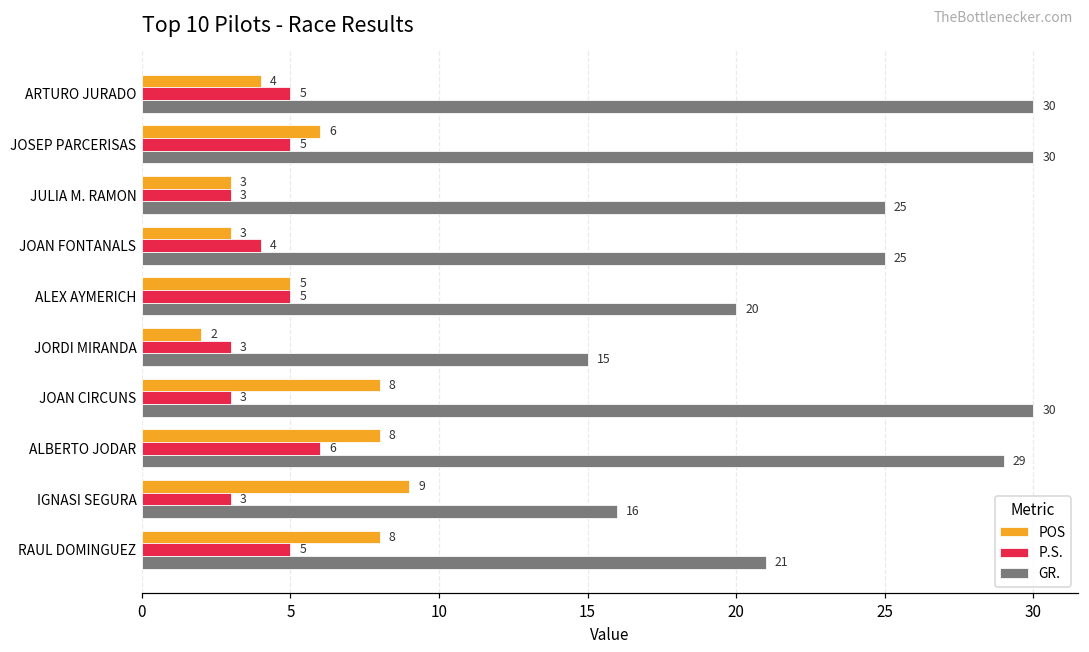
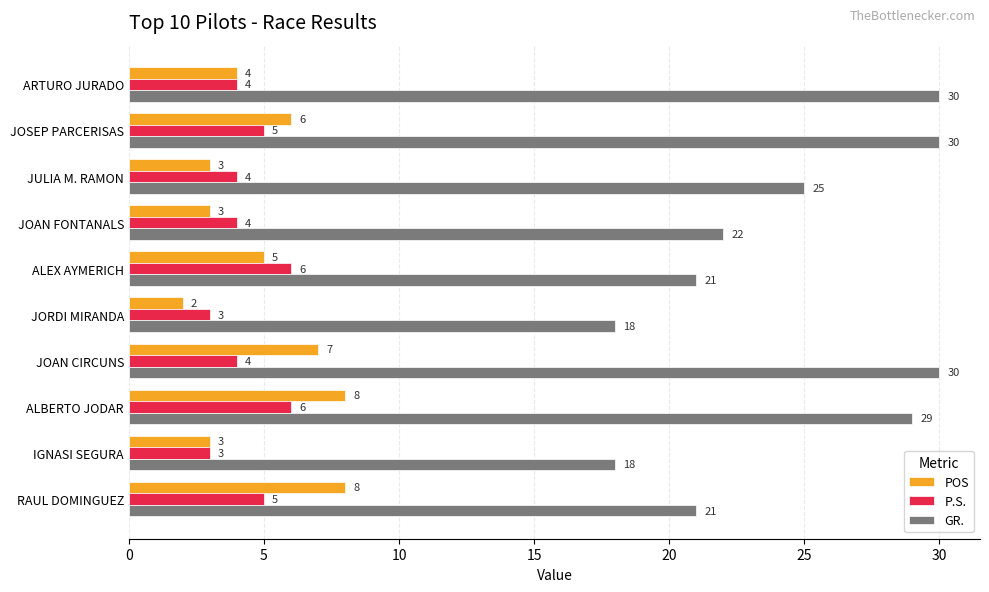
  {
    "POS": {
      "ARTURO JURADO": 4,
      "JOSEP PARCERISAS": 6,
      "JULIA M. RAMON": 3,
      "JOAN FONTANALS": 3,
      "ALEX AYMERICH": 5,
      "JORDI MIRANDA": 2,
-     "JOAN CIRCUNS": 8,
+     "JOAN CIRCUNS": 7,
      "ALBERTO JODAR": 8,
-     "IGNASI SEGURA": 9,
+     "IGNASI SEGURA": 3,
      "RAUL DOMINGUEZ": 8
    },
    "P.S.": {
-     "ARTURO JURADO": 5,
+     "ARTURO JURADO": 4,
      "JOSEP PARCERISAS": 5,
-     "JULIA M. RAMON": 3,
+     "JULIA M. RAMON": 4,
      "JOAN FONTANALS": 4,
-     "ALEX AYMERICH": 5,
+     "ALEX AYMERICH": 6,
      "JORDI MIRANDA": 3,
-     "JOAN CIRCUNS": 3,
+     "JOAN CIRCUNS": 4,
      "ALBERTO JODAR": 6,
      "IGNASI SEGURA": 3,
      "RAUL DOMINGUEZ": 5
    },
    "GR.": {
      "ARTURO JURADO": 30,
      "JOSEP PARCERISAS": 30,
      "JULIA M. RAMON": 25,
-     "JOAN FONTANALS": 25,
-     "ALEX AYMERICH": 20,
-     "JORDI MIRANDA": 15,
+     "JOAN FONTANALS": 22,
+     "ALEX AYMERICH": 21,
+     "JORDI MIRANDA": 18,
      "JOAN CIRCUNS": 30,
      "ALBERTO JODAR": 29,
-     "IGNASI SEGURA": 16,
+     "IGNASI SEGURA": 18,
      "RAUL DOMINGUEZ": 21
    }
  }
